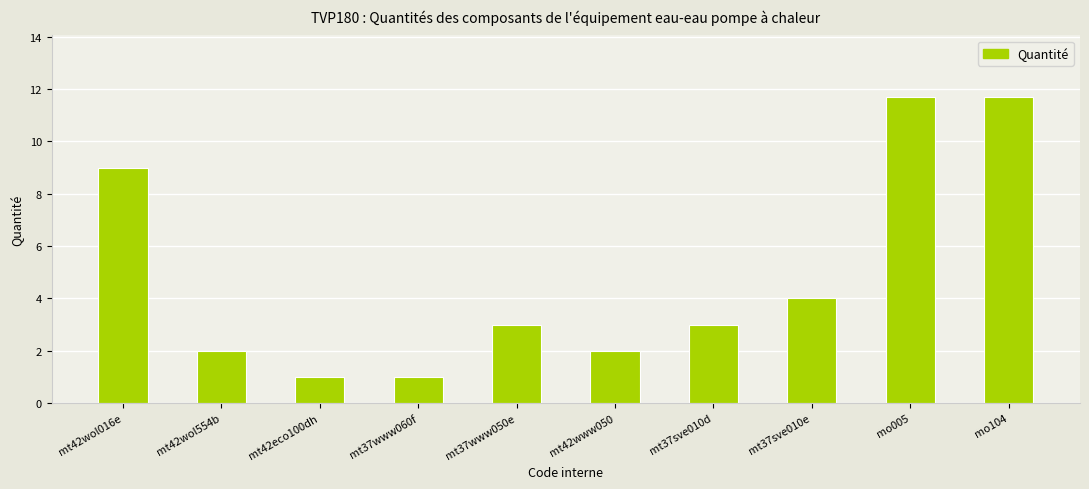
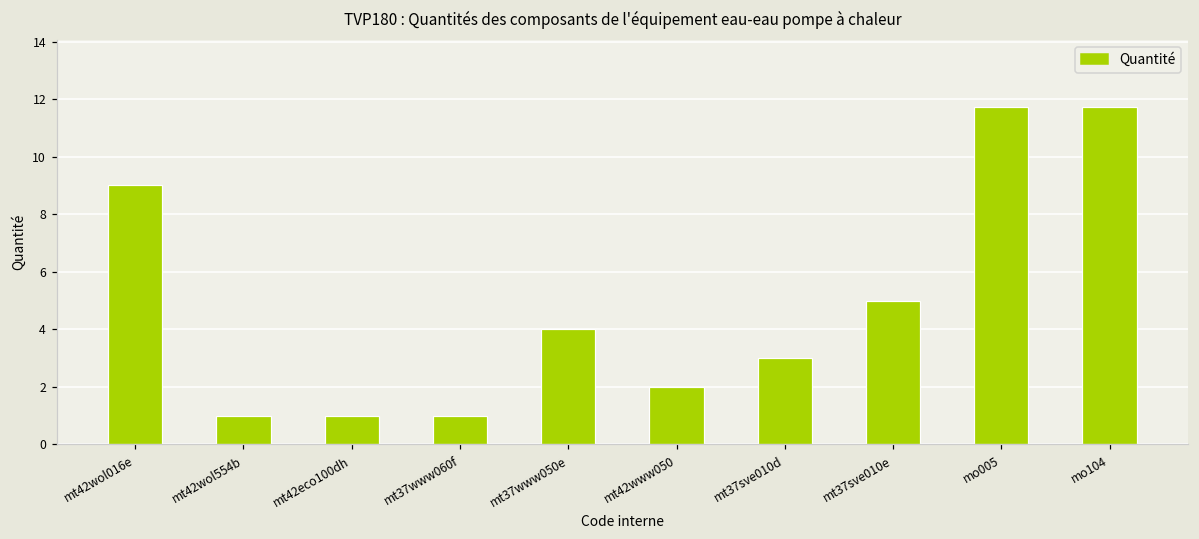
  {
    "mt42wol016e": 9,
-   "mt42wol554b": 2,
+   "mt42wol554b": 1,
    "mt42eco100dh": 1,
    "mt37www060f": 1,
-   "mt37www050e": 3,
+   "mt37www050e": 4,
    "mt42www050": 2,
    "mt37sve010d": 3,
-   "mt37sve010e": 4,
+   "mt37sve010e": 5,
    "mo005": 11.7,
    "mo104": 11.7
  }
